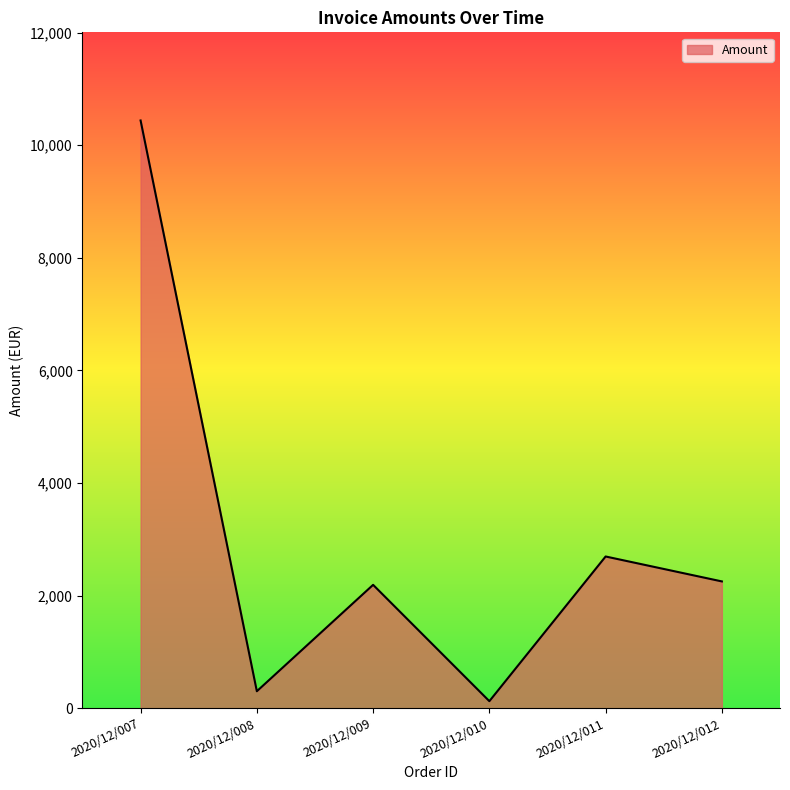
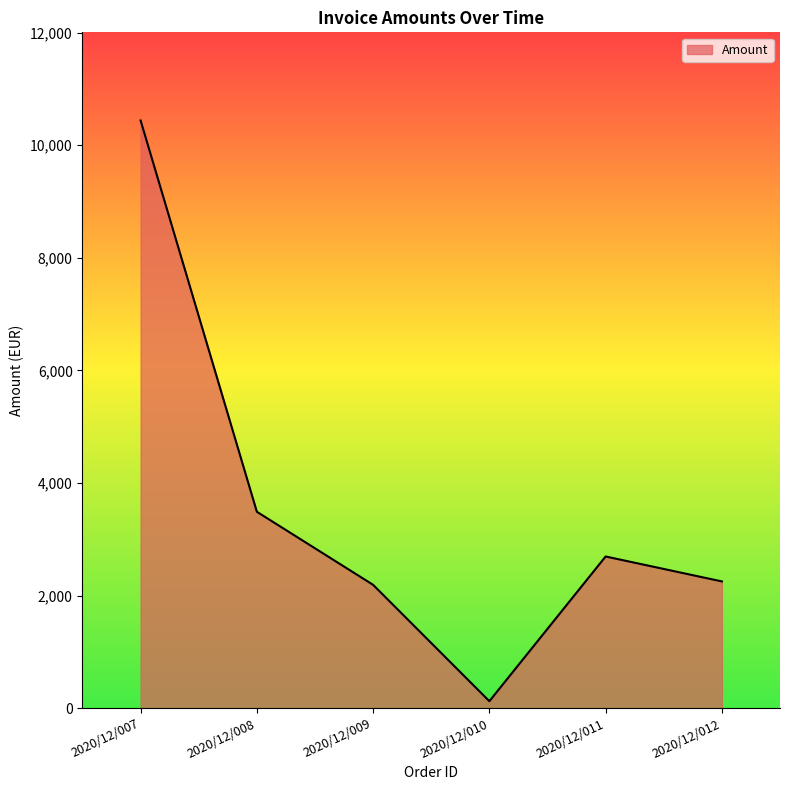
  {
    "2020/12/007": "10,400",
-   "2020/12/008": "300",
+   "2020/12/008": "3,500",
    "2020/12/009": "2,200",
    "2020/12/010": "100",
    "2020/12/011": "2,700",
    "2020/12/012": "2,300"
  }
